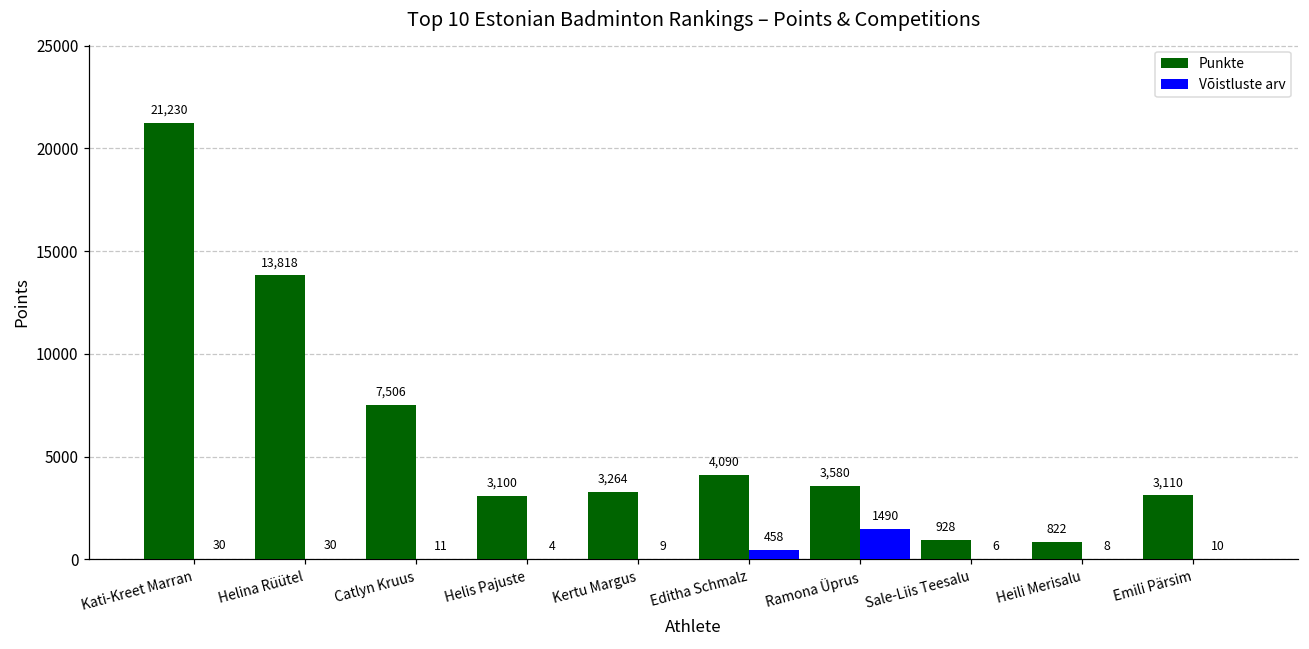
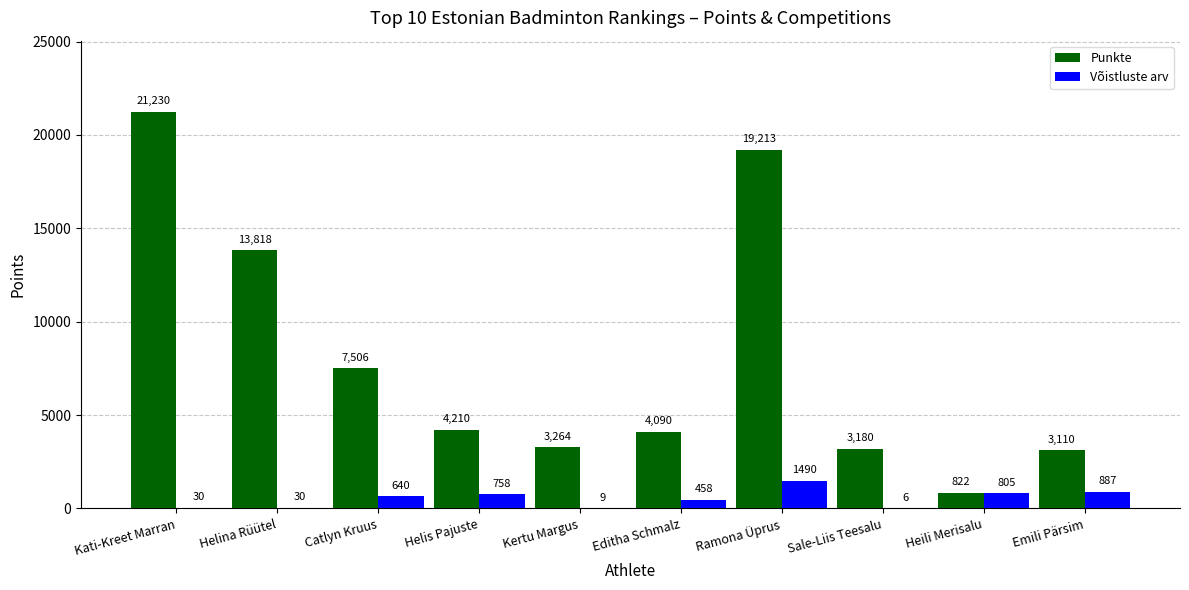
  {
    "Punkte": {
      "Kati-Kreet Marran": "21,230",
      "Helina Rüütel": "13,818",
      "Catlyn Kruus": "7,506",
-     "Helis Pajuste": "3,100",
+     "Helis Pajuste": "4,210",
      "Kertu Margus": "3,264",
      "Editha Schmalz": "4,090",
-     "Ramona Üprus": "3,580",
-     "Sale-Liis Teesalu": "928",
+     "Ramona Üprus": "19,213",
+     "Sale-Liis Teesalu": "3,180",
      "Heili Merisalu": "822",
      "Emili Pärsim": "3,110"
    },
    "Võistluste arv": {
      "Kati-Kreet Marran": "30",
      "Helina Rüütel": "30",
-     "Catlyn Kruus": "11",
-     "Helis Pajuste": "4",
+     "Catlyn Kruus": "640",
+     "Helis Pajuste": "758",
      "Kertu Margus": "9",
      "Editha Schmalz": "458",
      "Ramona Üprus": "1490",
      "Sale-Liis Teesalu": "6",
-     "Heili Merisalu": "8",
-     "Emili Pärsim": "10"
+     "Heili Merisalu": "805",
+     "Emili Pärsim": "887"
    }
  }
